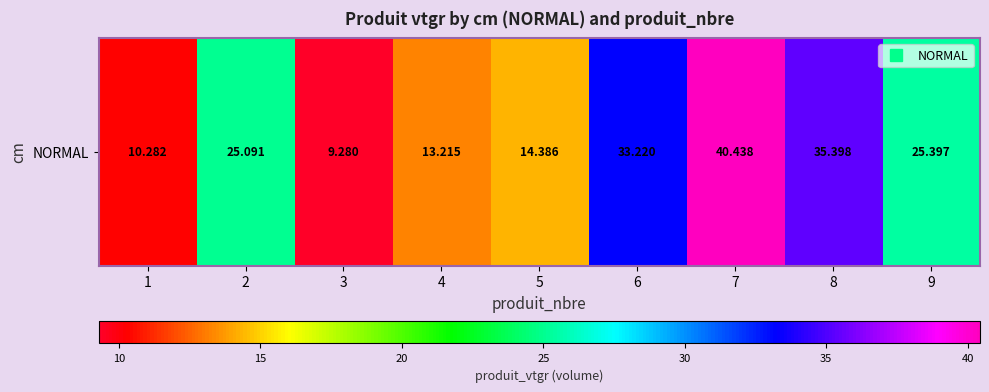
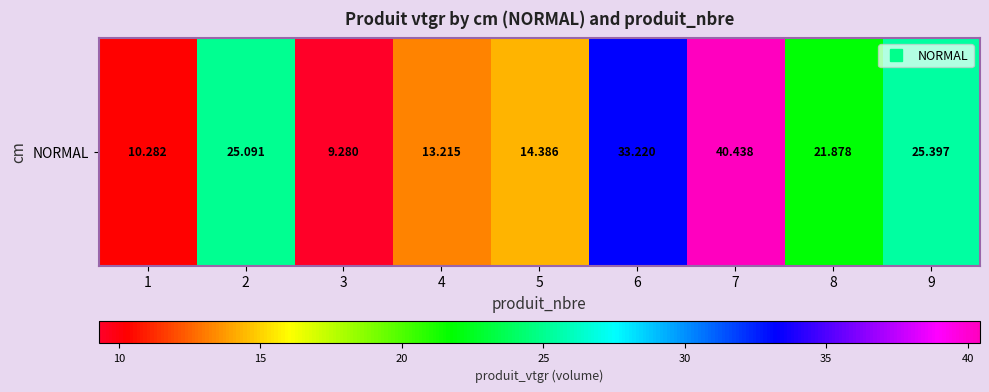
  {
    "NORMAL": {
      "1": 10.282,
      "2": 25.091,
      "3": 9.280,
      "4": 13.215,
      "5": 14.386,
      "6": 33.220,
      "7": 40.438,
-     "8": 35.398,
+     "8": 21.878,
      "9": 25.397
    }
  }
